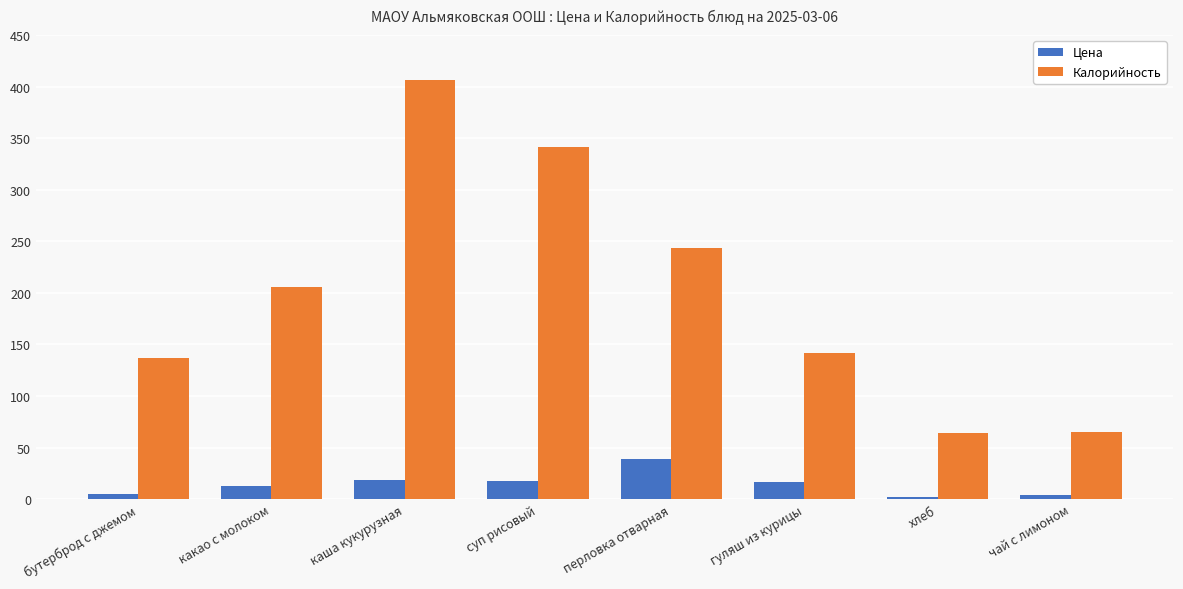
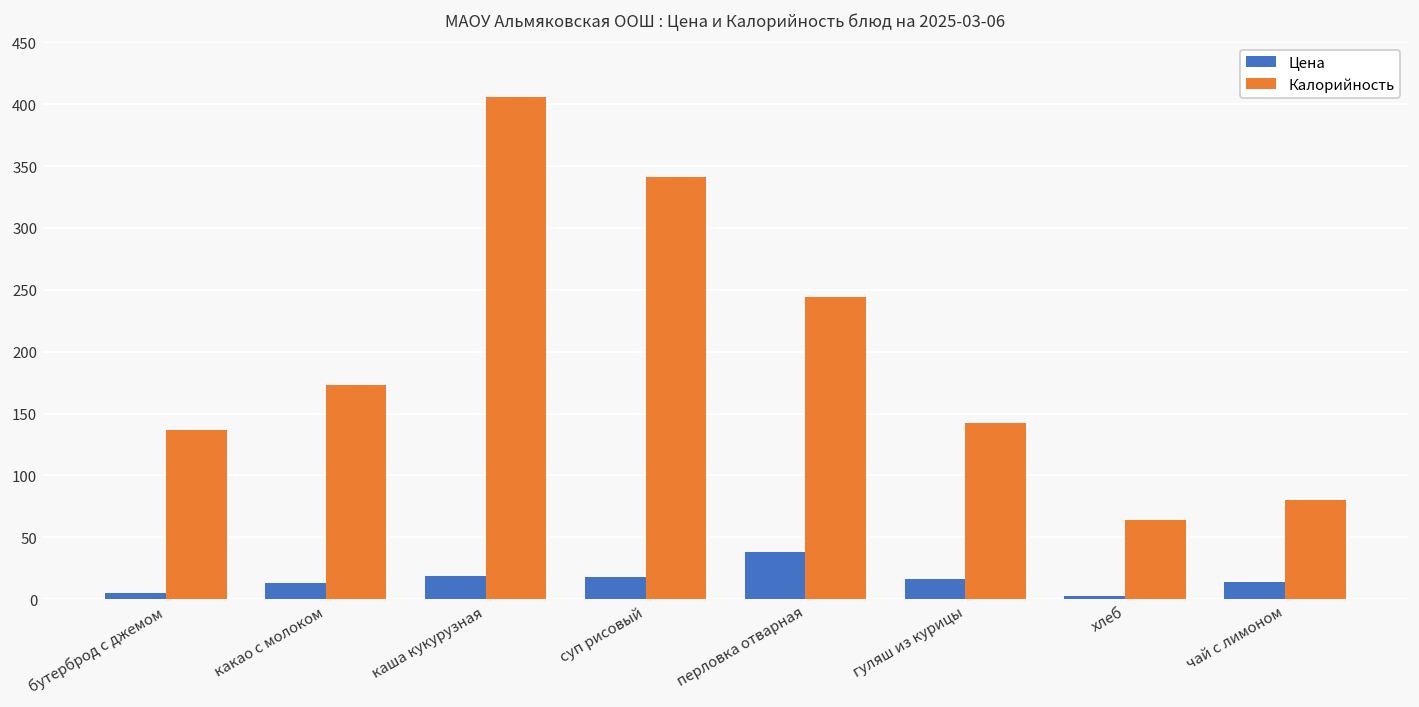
  {
    "Цена": {
      "бутерброд с джемом": 5,
      "какао с молоком": 13,
      "каша кукурузная": 19,
      "суп рисовый": 18,
      "перловка отварная": 38,
      "гуляш из курицы": 16,
      "хлеб": 3,
-     "чай с лимоном": 4
+     "чай с лимоном": 14
    },
    "Калорийность": {
      "бутерброд с джемом": 137,
-     "какао с молоком": 206,
+     "какао с молоком": 173,
      "каша кукурузная": 406,
      "суп рисовый": 341,
      "перловка отварная": 244,
      "гуляш из курицы": 142,
      "хлеб": 64,
-     "чай с лимоном": 65
+     "чай с лимоном": 80
    }
  }
